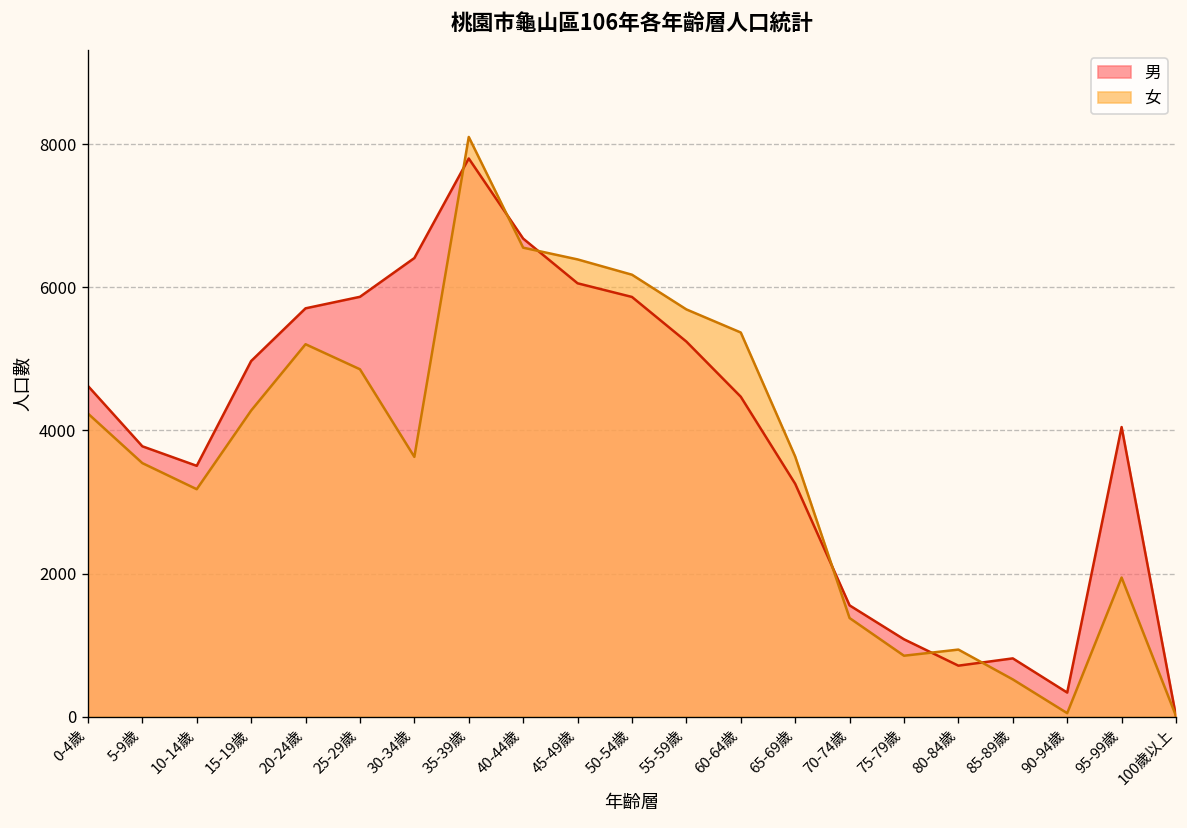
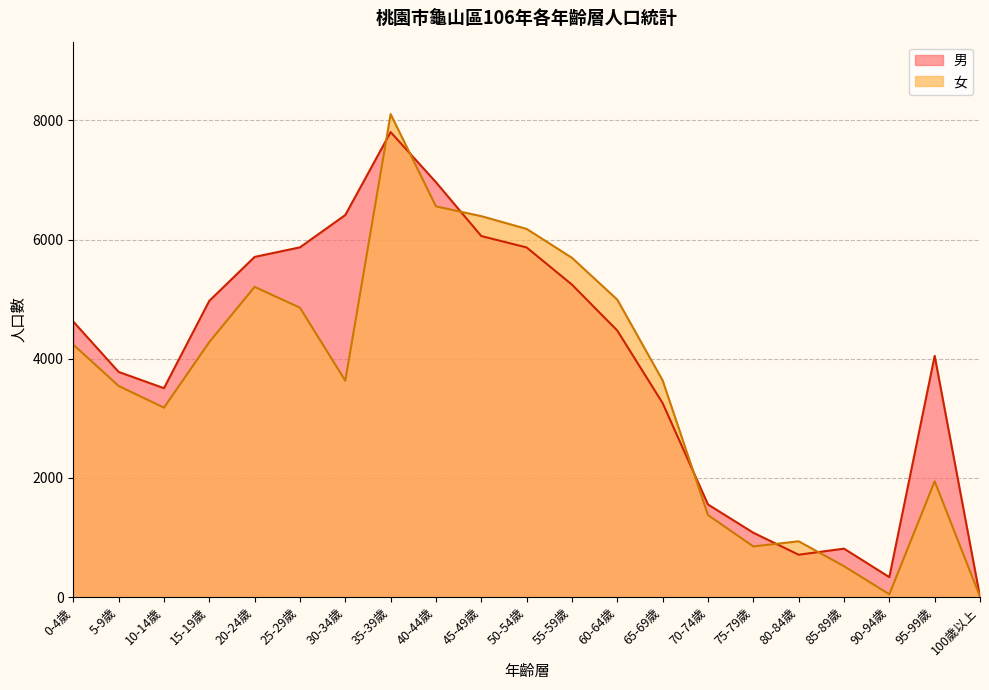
  {
    "男": {
      "0-4歲": 4600,
      "5-9歲": 3800,
      "10-14歲": 3500,
      "15-19歲": 5000,
      "20-24歲": 5700,
      "25-29歲": 5900,
      "30-34歲": 6400,
      "35-39歲": 7800,
-     "40-44歲": 6700,
+     "40-44歲": 7000,
      "45-49歲": 6100,
      "50-54歲": 5900,
      "55-59歲": 5200,
      "60-64歲": 4500,
      "65-69歲": 3300,
      "70-74歲": 1600,
      "75-79歲": 1100,
      "80-84歲": 700,
      "85-89歲": 800,
      "90-94歲": 300,
      "95-99歲": 4000
    },
    "女": {
      "0-4歲": 4200,
      "5-9歲": 3500,
      "10-14歲": 3200,
      "15-19歲": 4300,
      "20-24歲": 5200,
      "25-29歲": 4900,
      "30-34歲": 3600,
      "35-39歲": 8100,
      "40-44歲": 6600,
      "45-49歲": 6400,
      "50-54歲": 6200,
      "55-59歲": 5700,
-     "60-64歲": 5400,
+     "60-64歲": 5000,
      "65-69歲": 3600,
      "70-74歲": 1400,
      "75-79歲": 900,
      "80-84歲": 900,
      "85-89歲": 500,
      "90-94歲": 0,
      "95-99歲": 1900
    }
  }
